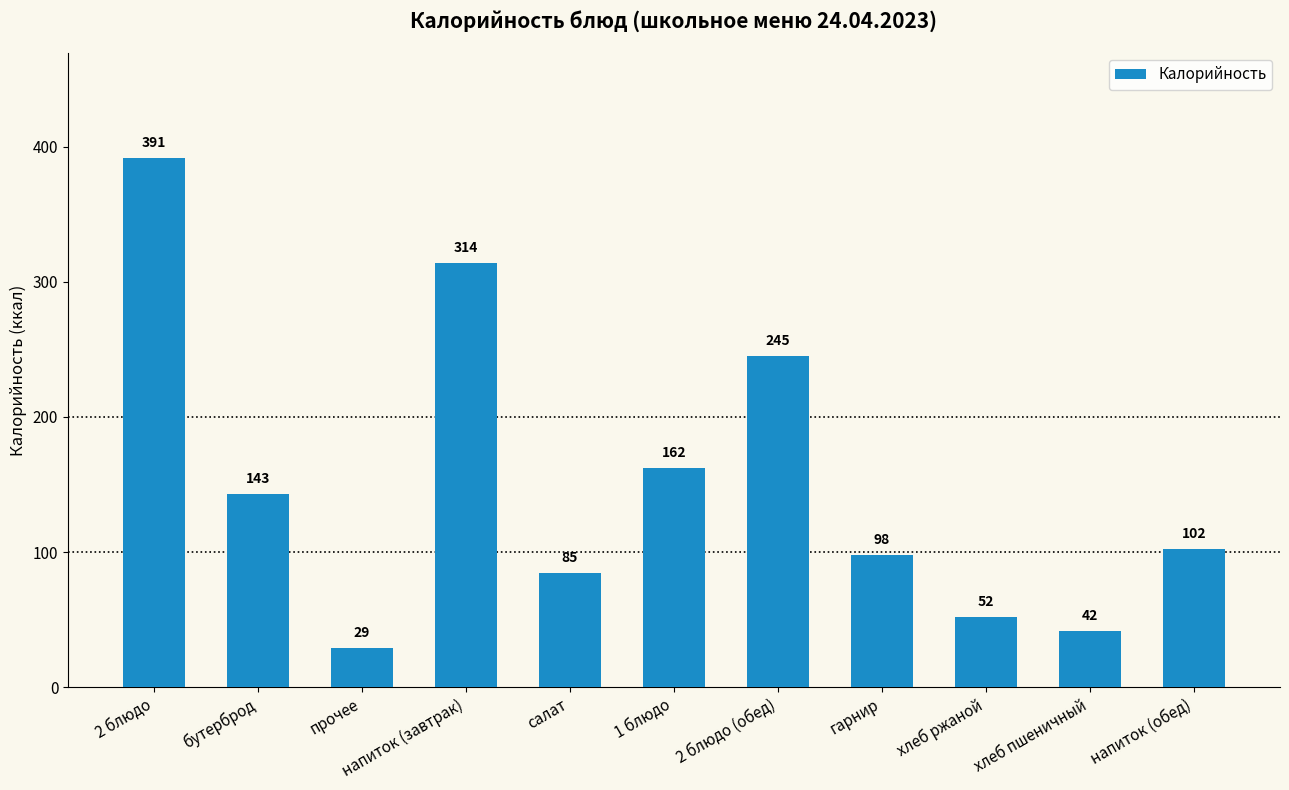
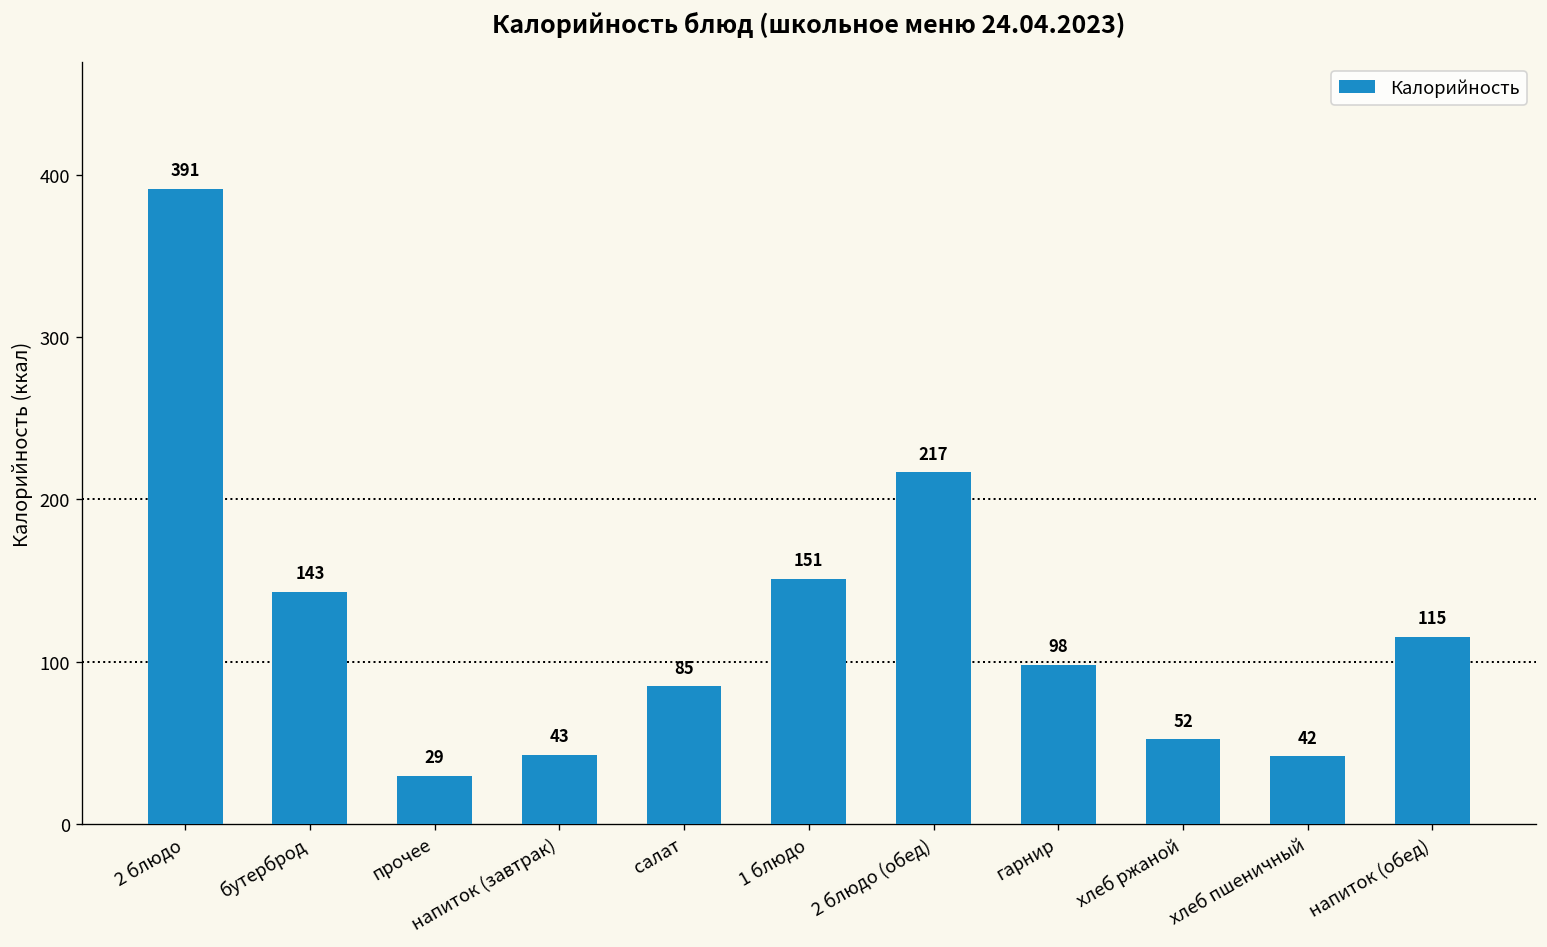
  {
    "2 блюдо": 391,
    "бутерброд": 143,
    "прочее": 29,
-   "напиток (завтрак)": 314,
+   "напиток (завтрак)": 43,
    "салат": 85,
-   "1 блюдо": 162,
-   "2 блюдо (обед)": 245,
+   "1 блюдо": 151,
+   "2 блюдо (обед)": 217,
    "гарнир": 98,
    "хлеб ржаной": 52,
    "хлеб пшеничный": 42,
-   "напиток (обед)": 102
+   "напиток (обед)": 115
  }
